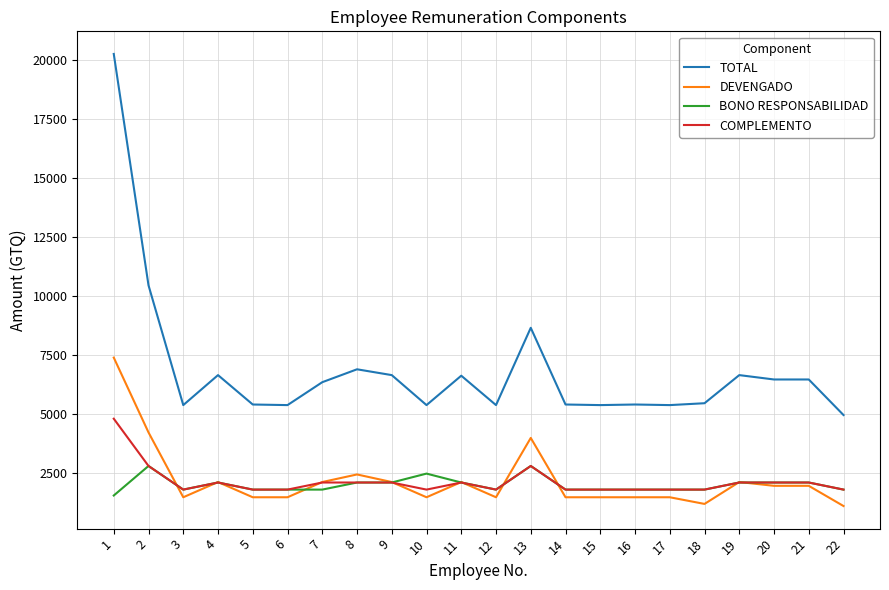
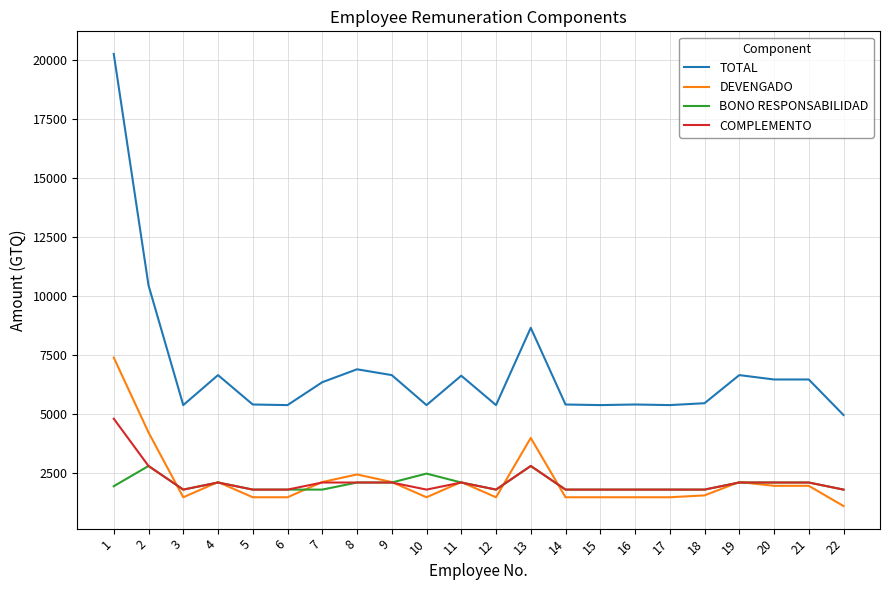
  {
    "TOTAL": {
      "1": 20200,
      "2": 10400,
      "3": 5400,
      "4": 6600,
      "5": 5400,
      "6": 5400,
      "7": 6300,
      "8": 6900,
      "9": 6600,
      "10": 5400,
      "11": 6600,
      "12": 5400,
      "13": 8600,
      "14": 5400,
      "15": 5400,
      "16": 5400,
      "17": 5400,
      "18": 5500,
      "19": 6600,
      "20": 6500,
      "21": 6500,
      "22": 5000
    },
    "DEVENGADO": {
      "1": 7400,
      "2": 4200,
      "3": 1500,
      "5": 1500,
      "6": 1500,
      "8": 2400,
      "10": 1500,
      "12": 1500,
      "13": 4000,
      "14": 1500,
      "15": 1500,
      "16": 1500,
      "17": 1500,
-     "18": 1200,
+     "18": 1600,
      "20": 2000,
      "21": 2000,
      "22": 1100
    },
    "BONO RESPONSABILIDAD": {
-     "1": 1600,
+     "1": 1900,
      "7": 1800,
      "10": 2500
    },
    "COMPLEMENTO": {
      "1": 4800,
      "10": 1800
    }
  }
